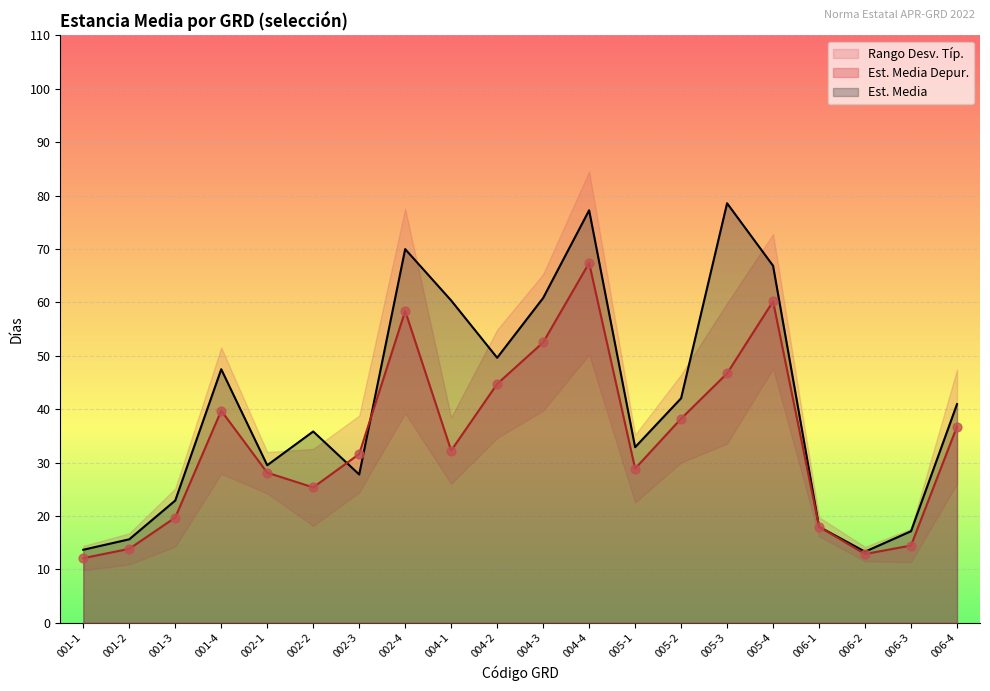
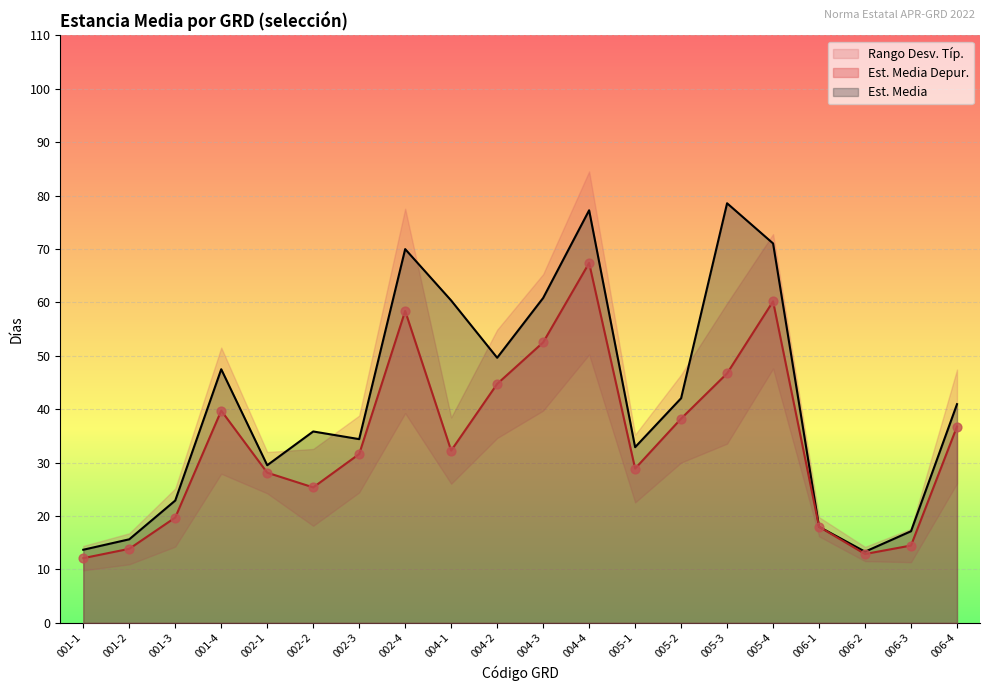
  {
    "Est. Media": {
      "001-1": 14,
      "001-2": 16,
      "001-3": 23,
      "001-4": 47,
      "002-1": 30,
      "002-2": 36,
-     "002-3": 28,
+     "002-3": 34,
      "002-4": 70,
      "004-1": 60,
      "004-2": 50,
      "004-3": 61,
      "004-4": 77,
      "005-1": 33,
      "005-2": 42,
      "005-3": 79,
-     "005-4": 67,
+     "005-4": 71,
      "006-4": 41
    }
  }
